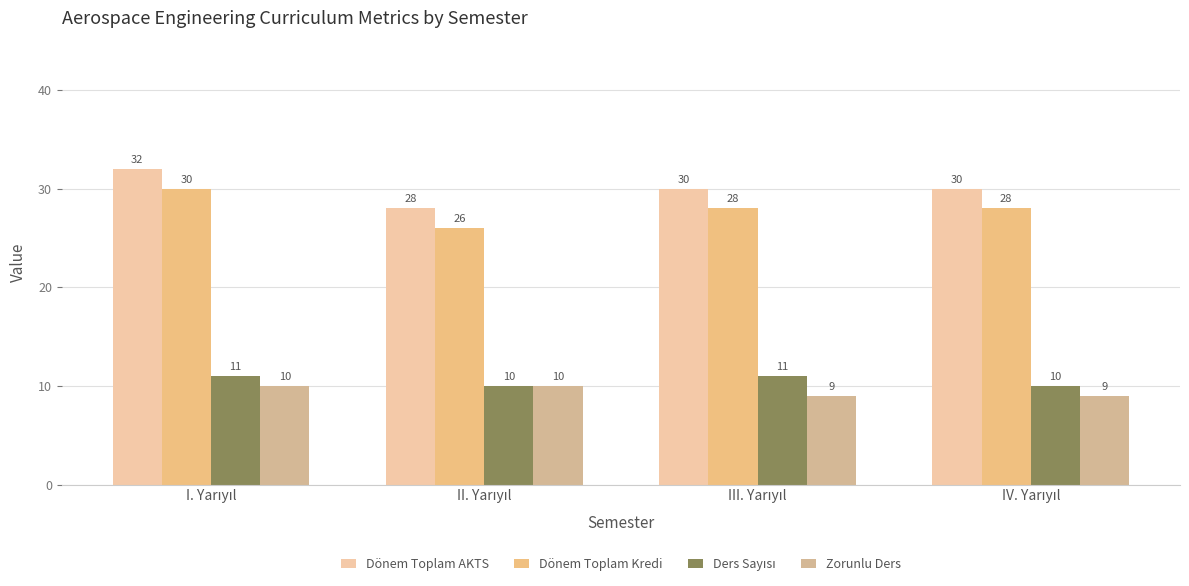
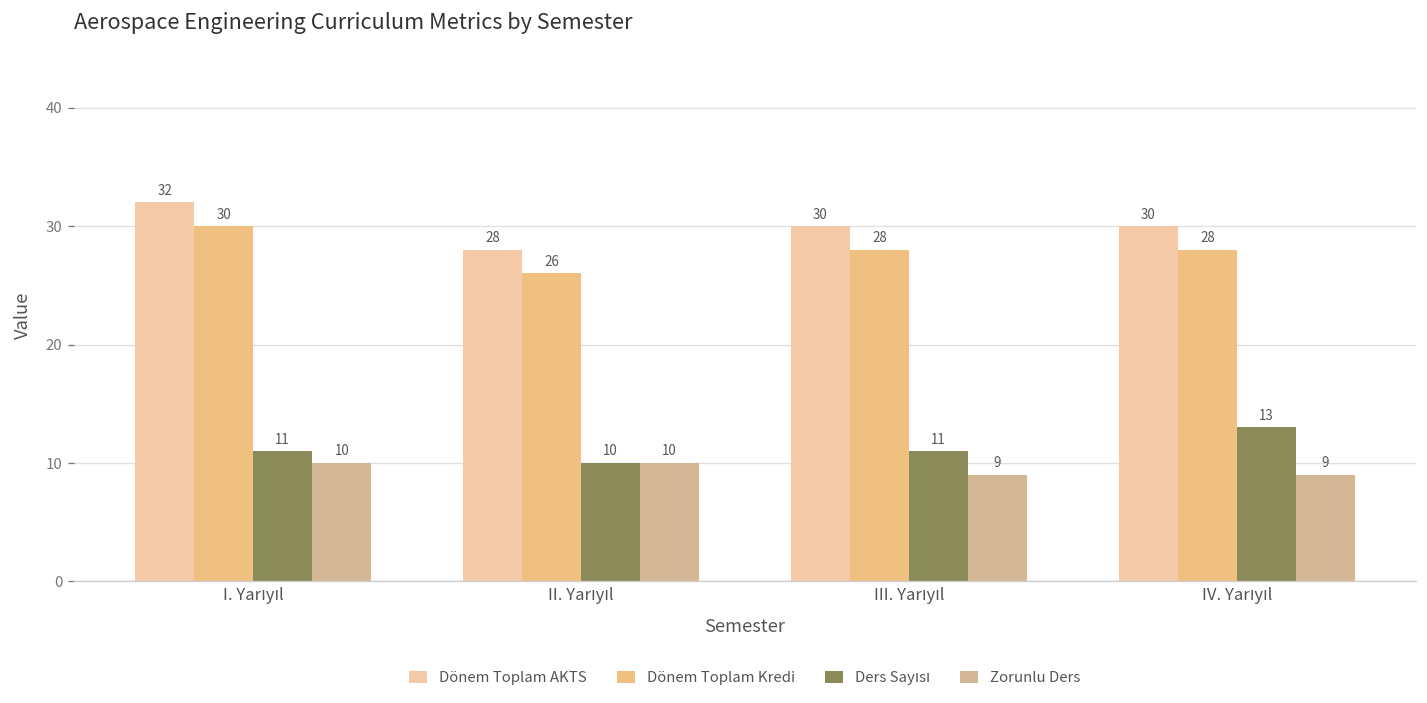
  {
    "Ders Sayısı": {
      "I. Yarıyıl": 11,
      "II. Yarıyıl": 10,
      "III. Yarıyıl": 11,
-     "IV. Yarıyıl": 10
+     "IV. Yarıyıl": 13
    }
  }
